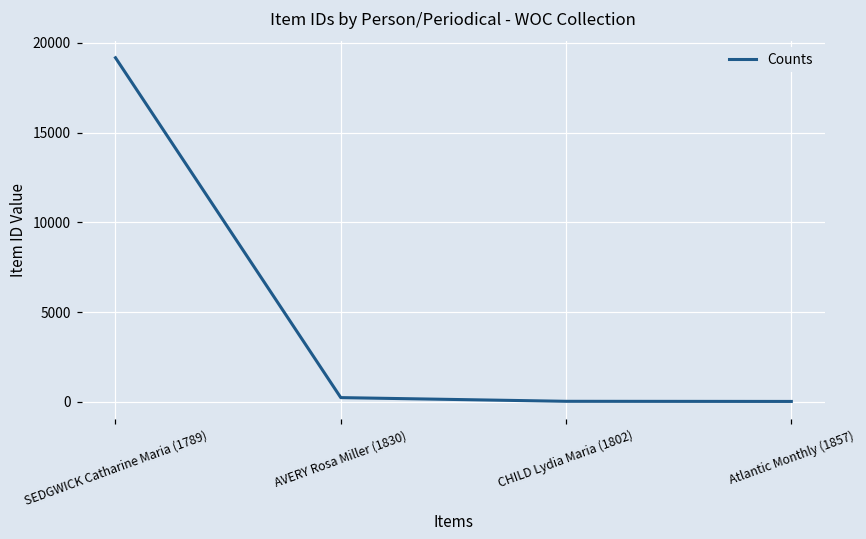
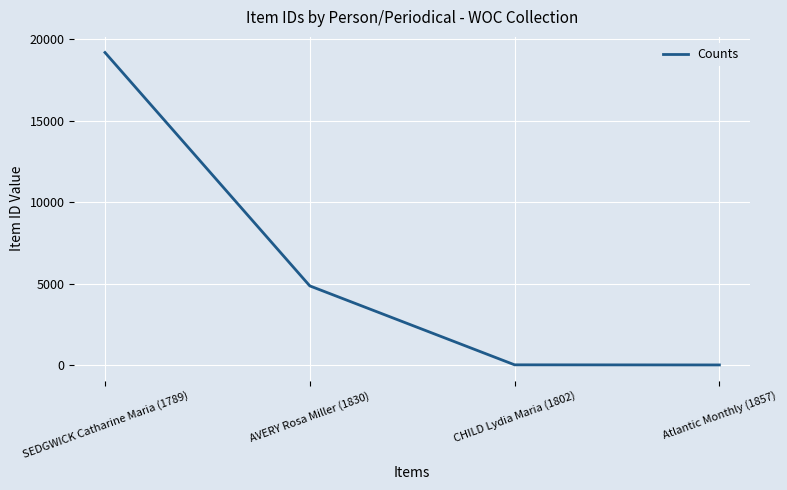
  {
    "SEDGWICK Catharine Maria (1789)": 19200,
-   "AVERY Rosa Miller (1830)": 200,
+   "AVERY Rosa Miller (1830)": 4900,
    "CHILD Lydia Maria (1802)": 0,
    "Atlantic Monthly (1857)": 0
  }
